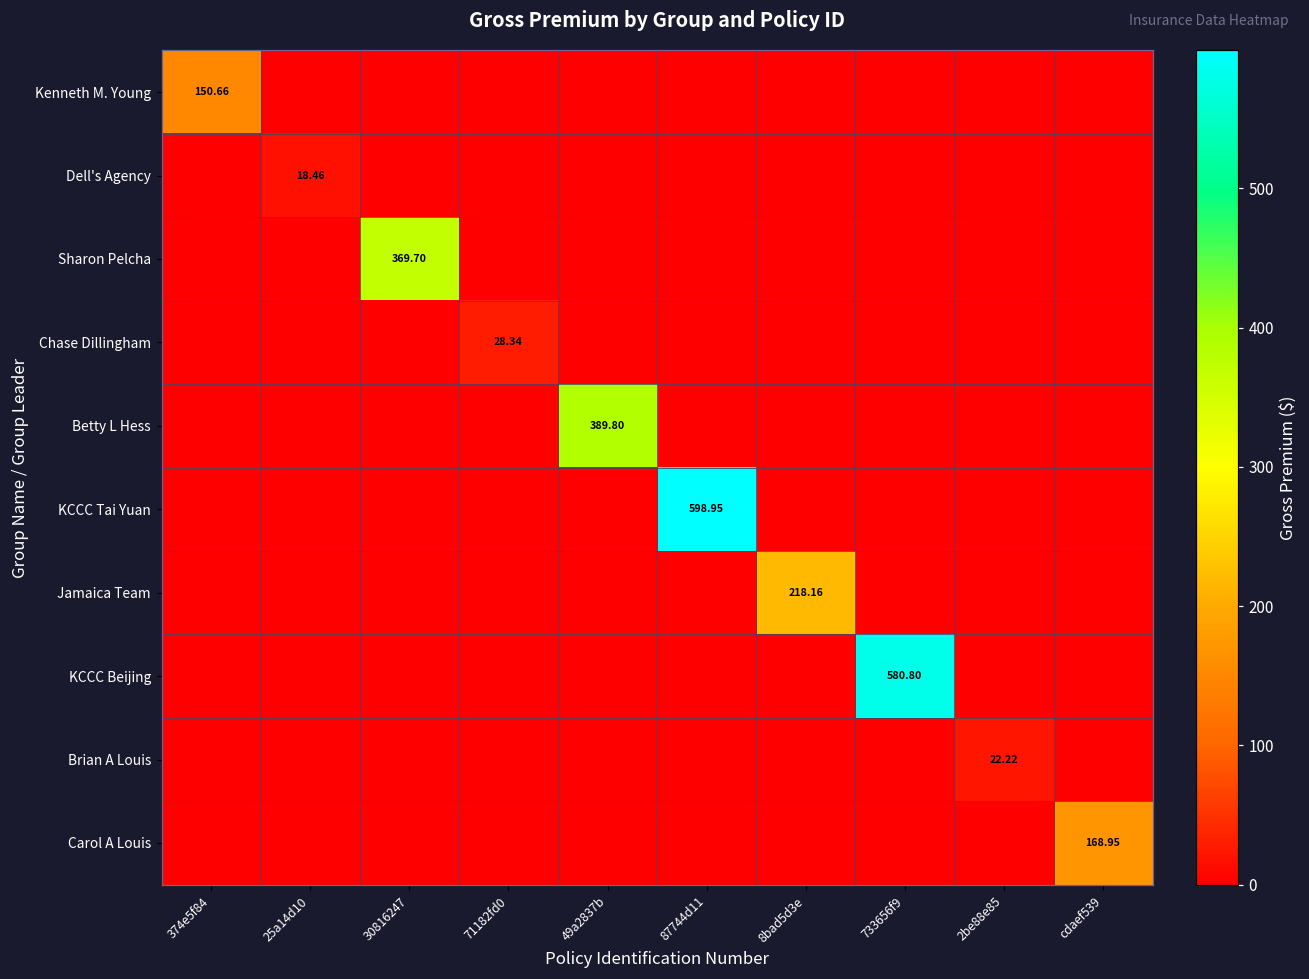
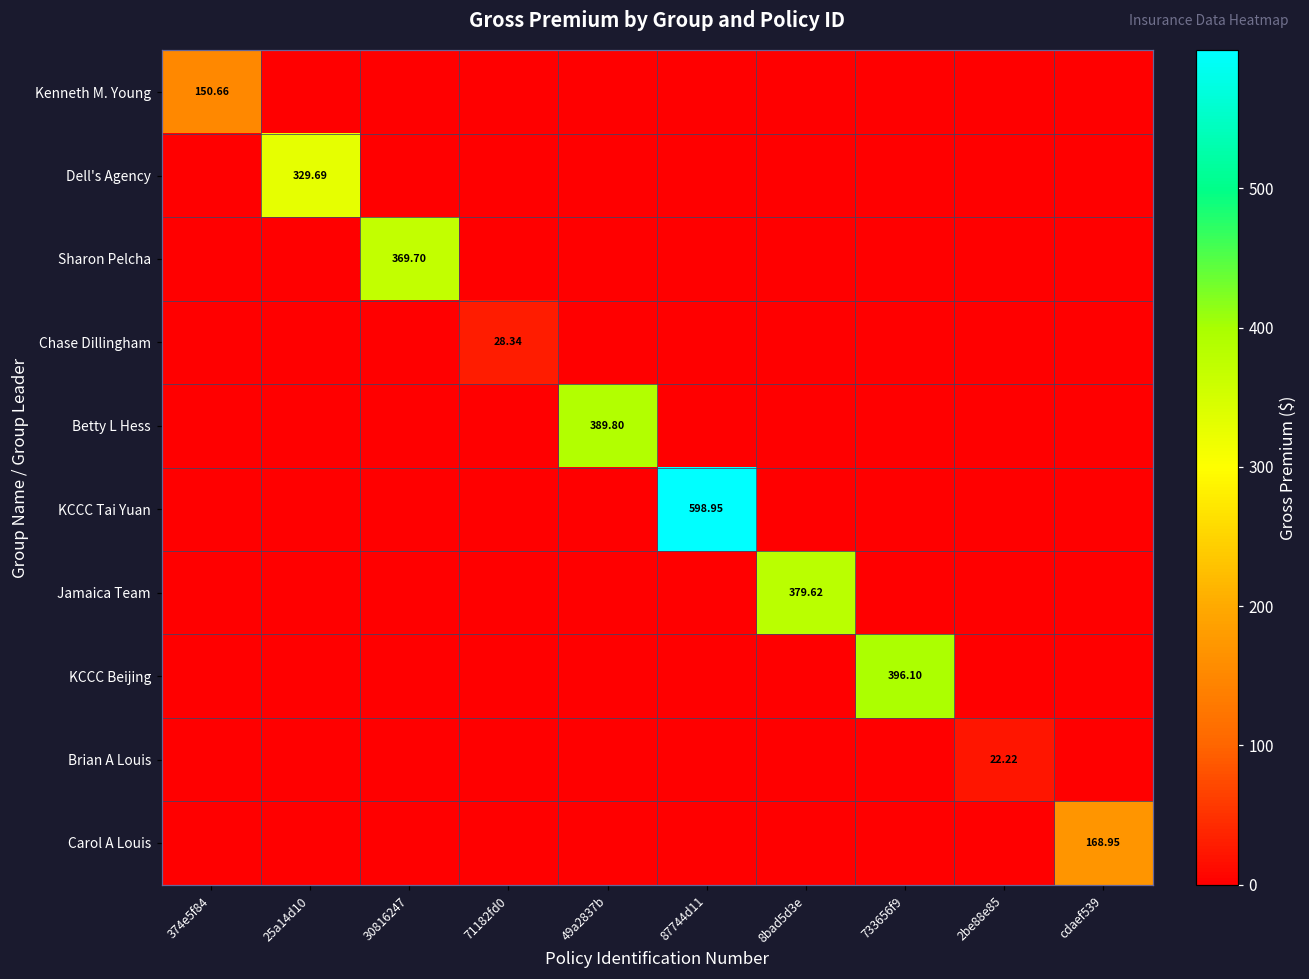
  {
    "Kenneth M. Young": {
      "374e5f84": 150.66
    },
    "Dell's Agency": {
-     "25a14d10": 18.46
+     "25a14d10": 329.69
    },
    "Sharon Pelcha": {
      "30816247": 369.70
    },
    "Chase Dillingham": {
      "71182fd0": 28.34
    },
    "Betty L Hess": {
      "49a2837b": 389.80
    },
    "KCCC Tai Yuan": {
      "87744d11": 598.95
    },
    "Jamaica Team": {
-     "8bad5d3e": 218.16
+     "8bad5d3e": 379.62
    },
    "KCCC Beijing": {
-     "733656f9": 580.80
+     "733656f9": 396.10
    },
    "Brian A Louis": {
      "2be88e85": 22.22
    },
    "Carol A Louis": {
      "cdaef539": 168.95
    }
  }
